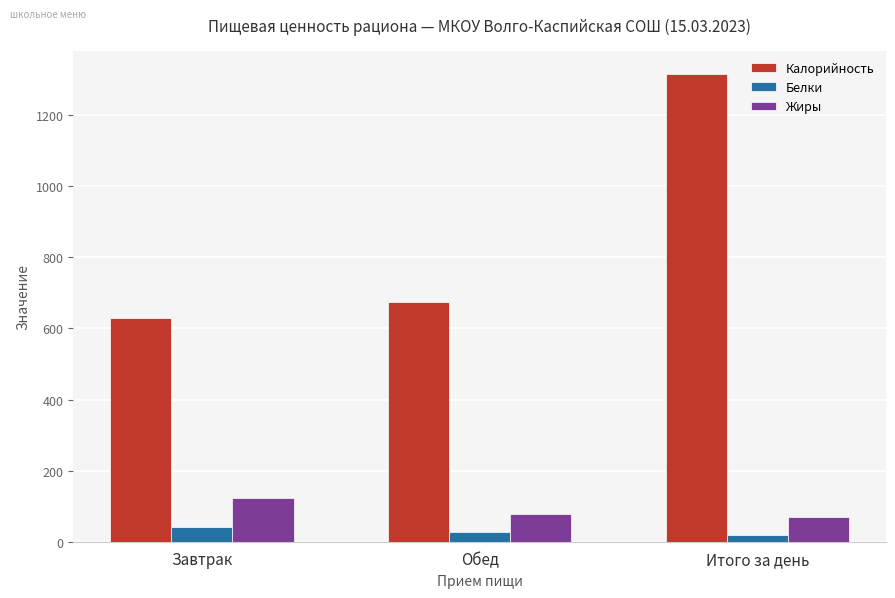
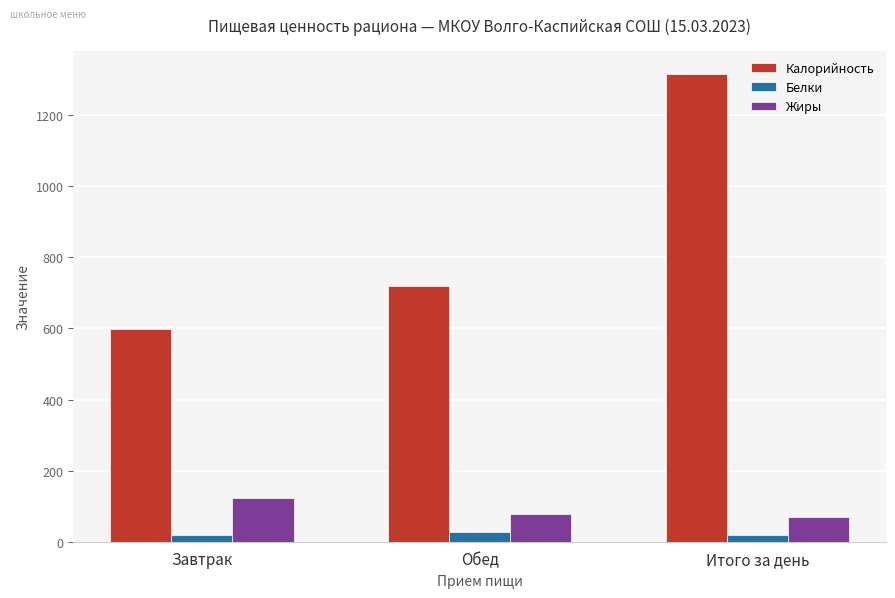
  {
    "Калорийность": {
-     "Завтрак": 630,
-     "Обед": 670,
+     "Завтрак": 600,
+     "Обед": 720,
      "Итого за день": 1320
    },
    "Белки": {
-     "Завтрак": 40,
+     "Завтрак": 20,
      "Обед": 30,
      "Итого за день": 20
    },
    "Жиры": {
      "Завтрак": 120,
      "Обед": 80,
      "Итого за день": 70
    }
  }
